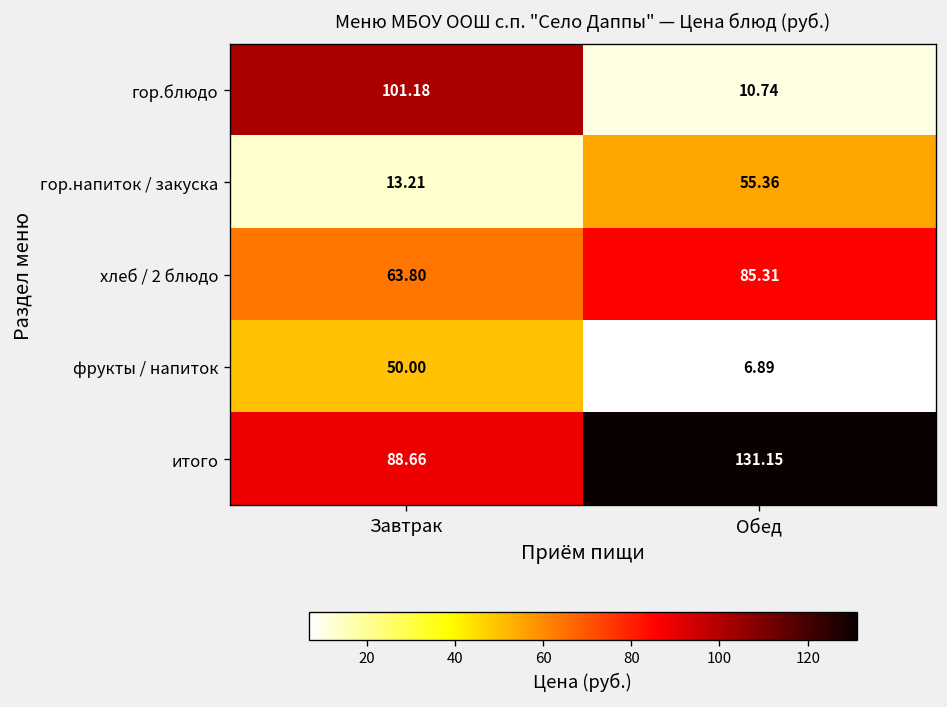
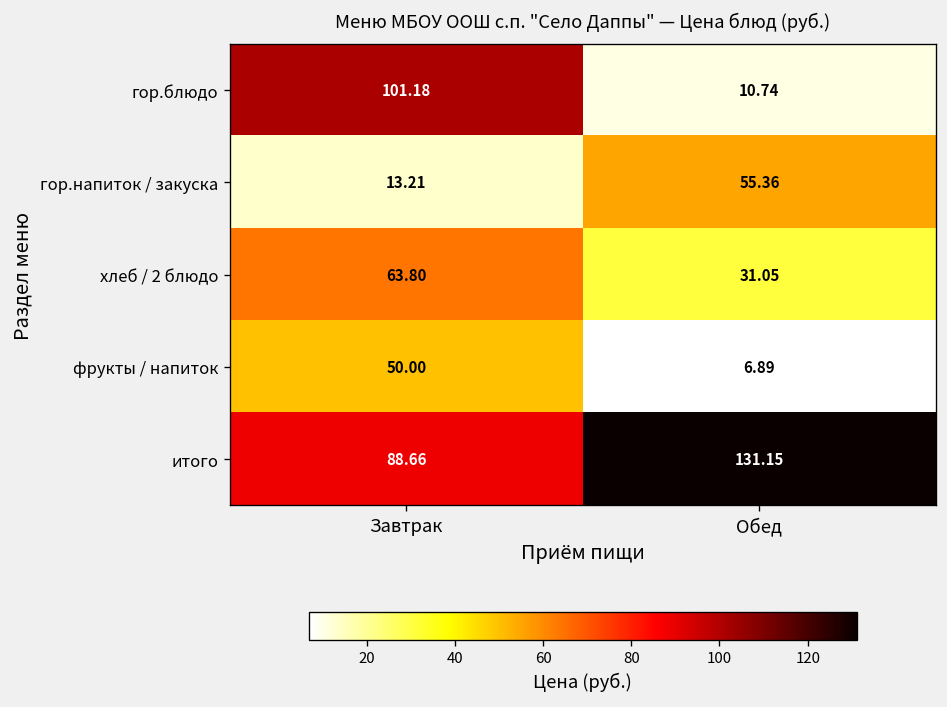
  {
    "гор.блюдо": {
      "Завтрак": 101.18,
      "Обед": 10.74
    },
    "гор.напиток / закуска": {
      "Завтрак": 13.21,
      "Обед": 55.36
    },
    "хлеб / 2 блюдо": {
      "Завтрак": 63.80,
-     "Обед": 85.31
+     "Обед": 31.05
    },
    "фрукты / напиток": {
      "Завтрак": 50.00,
      "Обед": 6.89
    },
    "итого": {
      "Завтрак": 88.66,
      "Обед": 131.15
    }
  }
